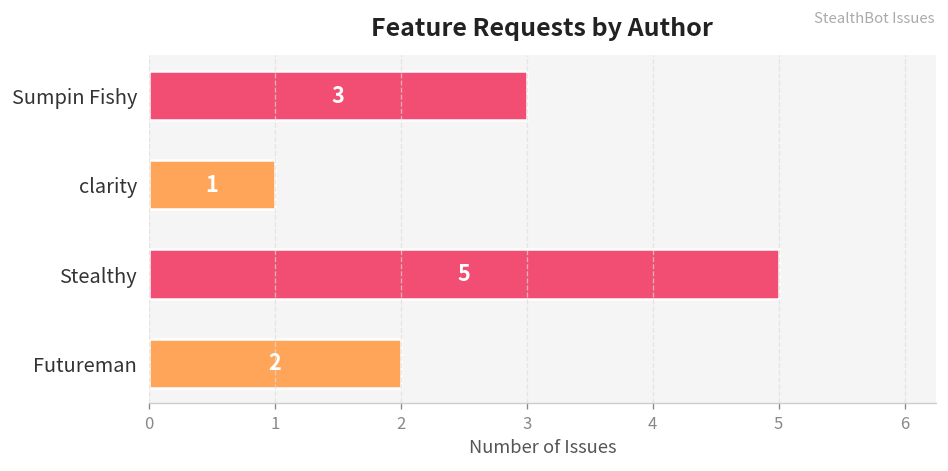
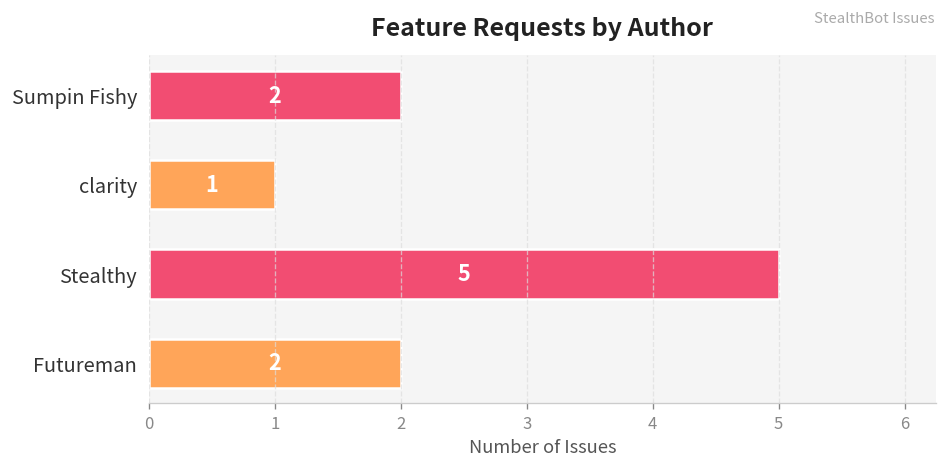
  {
-   "Sumpin Fishy": 3,
+   "Sumpin Fishy": 2,
    "clarity": 1,
    "Stealthy": 5,
    "Futureman": 2
  }
